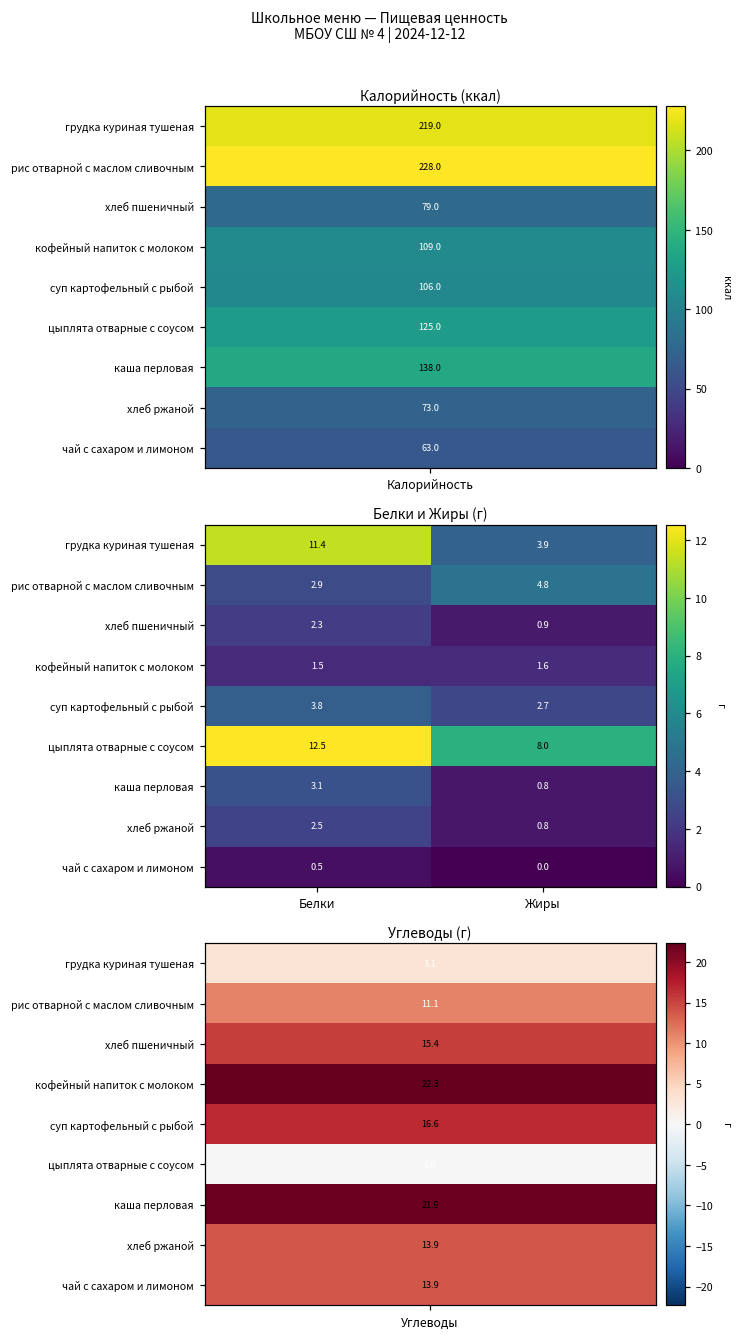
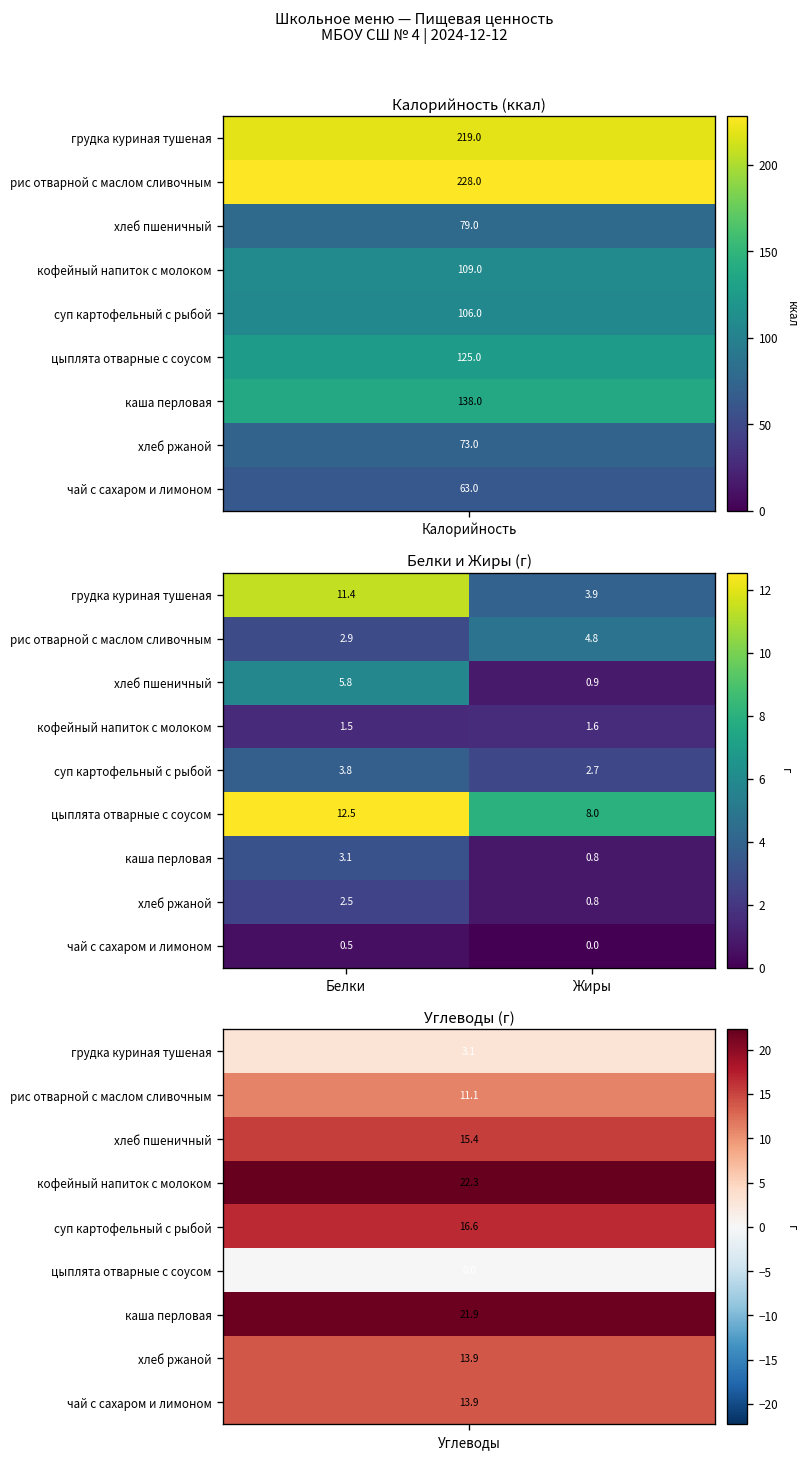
  {
    "Калорийность (ккал)": {
      "грудка куриная тушеная": {
        "Калорийность": 219.0
      },
      "рис отварной с маслом сливочным": {
        "Калорийность": 228.0
      },
      "хлеб пшеничный": {
        "Калорийность": 79.0
      },
      "кофейный напиток с молоком": {
        "Калорийность": 109.0
      },
      "суп картофельный с рыбой": {
        "Калорийность": 106.0
      },
      "цыплята отварные с соусом": {
        "Калорийность": 125.0
      },
      "каша перловая": {
        "Калорийность": 138.0
      },
      "хлеб ржаной": {
        "Калорийность": 73.0
      },
      "чай с сахаром и лимоном": {
        "Калорийность": 63.0
      }
    },
    "Белки и Жиры (г)": {
      "грудка куриная тушеная": {
        "Белки": 11.4,
        "Жиры": 3.9
      },
      "рис отварной с маслом сливочным": {
        "Белки": 2.9,
        "Жиры": 4.8
      },
      "хлеб пшеничный": {
-       "Белки": 2.3,
+       "Белки": 5.8,
        "Жиры": 0.9
      },
      "кофейный напиток с молоком": {
        "Белки": 1.5,
        "Жиры": 1.6
      },
      "суп картофельный с рыбой": {
        "Белки": 3.8,
        "Жиры": 2.7
      },
      "цыплята отварные с соусом": {
        "Белки": 12.5,
        "Жиры": 8.0
      },
      "каша перловая": {
        "Белки": 3.1,
        "Жиры": 0.8
      },
      "хлеб ржаной": {
        "Белки": 2.5,
        "Жиры": 0.8
      },
      "чай с сахаром и лимоном": {
        "Белки": 0.5,
        "Жиры": 0.0
      }
    },
    "Углеводы (г)": {
      "рис отварной с маслом сливочным": {
        "Углеводы": 11.1
      },
      "хлеб пшеничный": {
        "Углеводы": 15.4
      },
      "кофейный напиток с молоком": {
        "Углеводы": 22.3
      },
      "суп картофельный с рыбой": {
        "Углеводы": 16.6
      },
      "каша перловая": {
        "Углеводы": 21.9
      },
      "хлеб ржаной": {
        "Углеводы": 13.9
      },
      "чай с сахаром и лимоном": {
        "Углеводы": 13.9
      }
    }
  }
